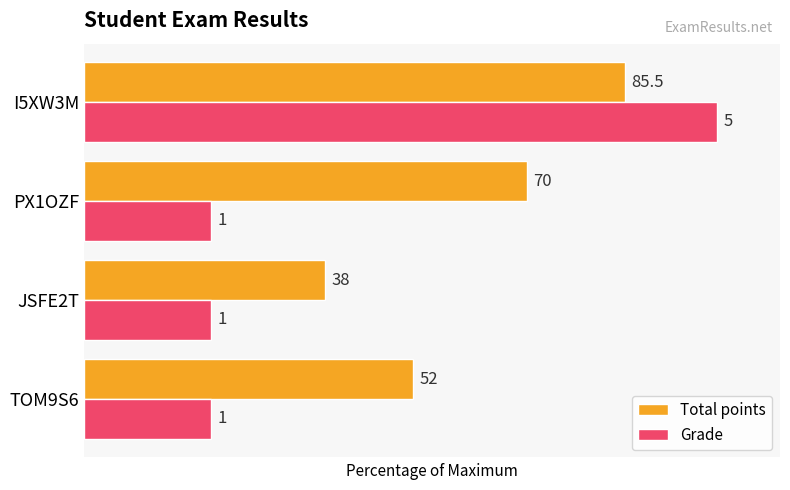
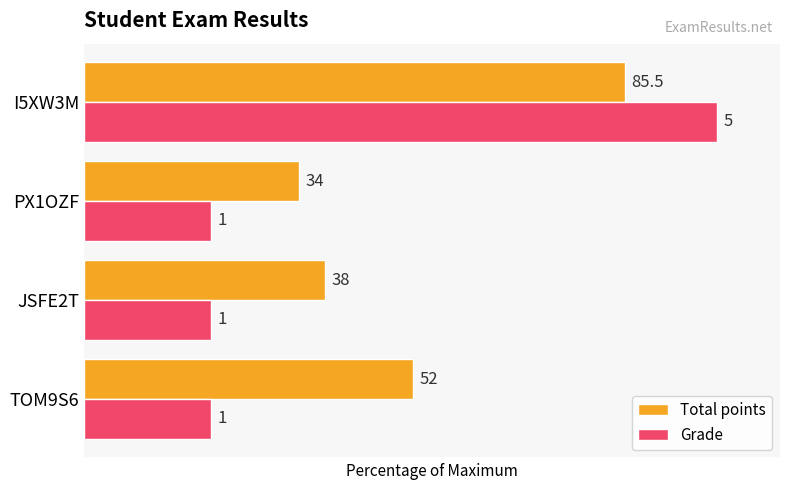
  {
    "Total points": {
      "I5XW3M": 85.5,
-     "PX1OZF": 70,
+     "PX1OZF": 34,
      "JSFE2T": 38,
      "TOM9S6": 52
    }
  }
